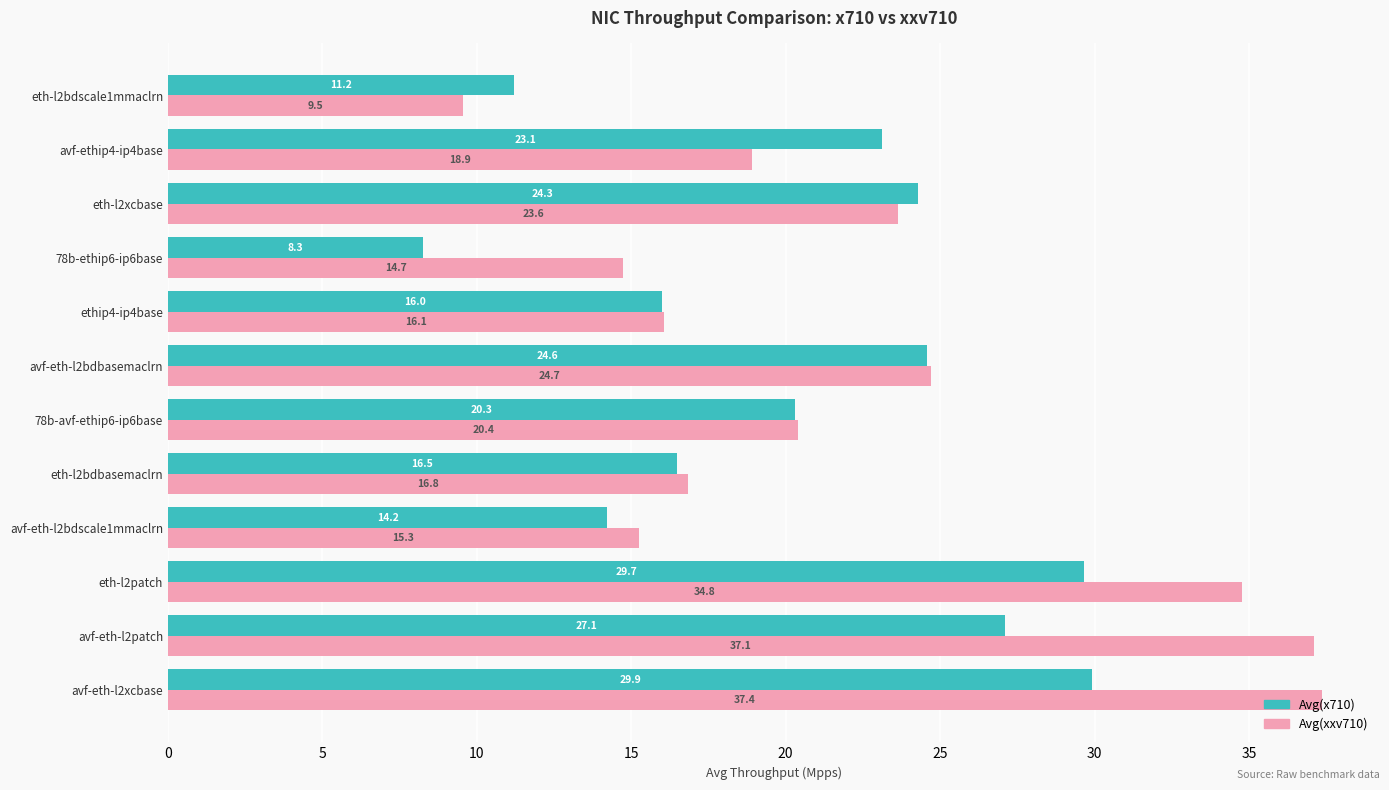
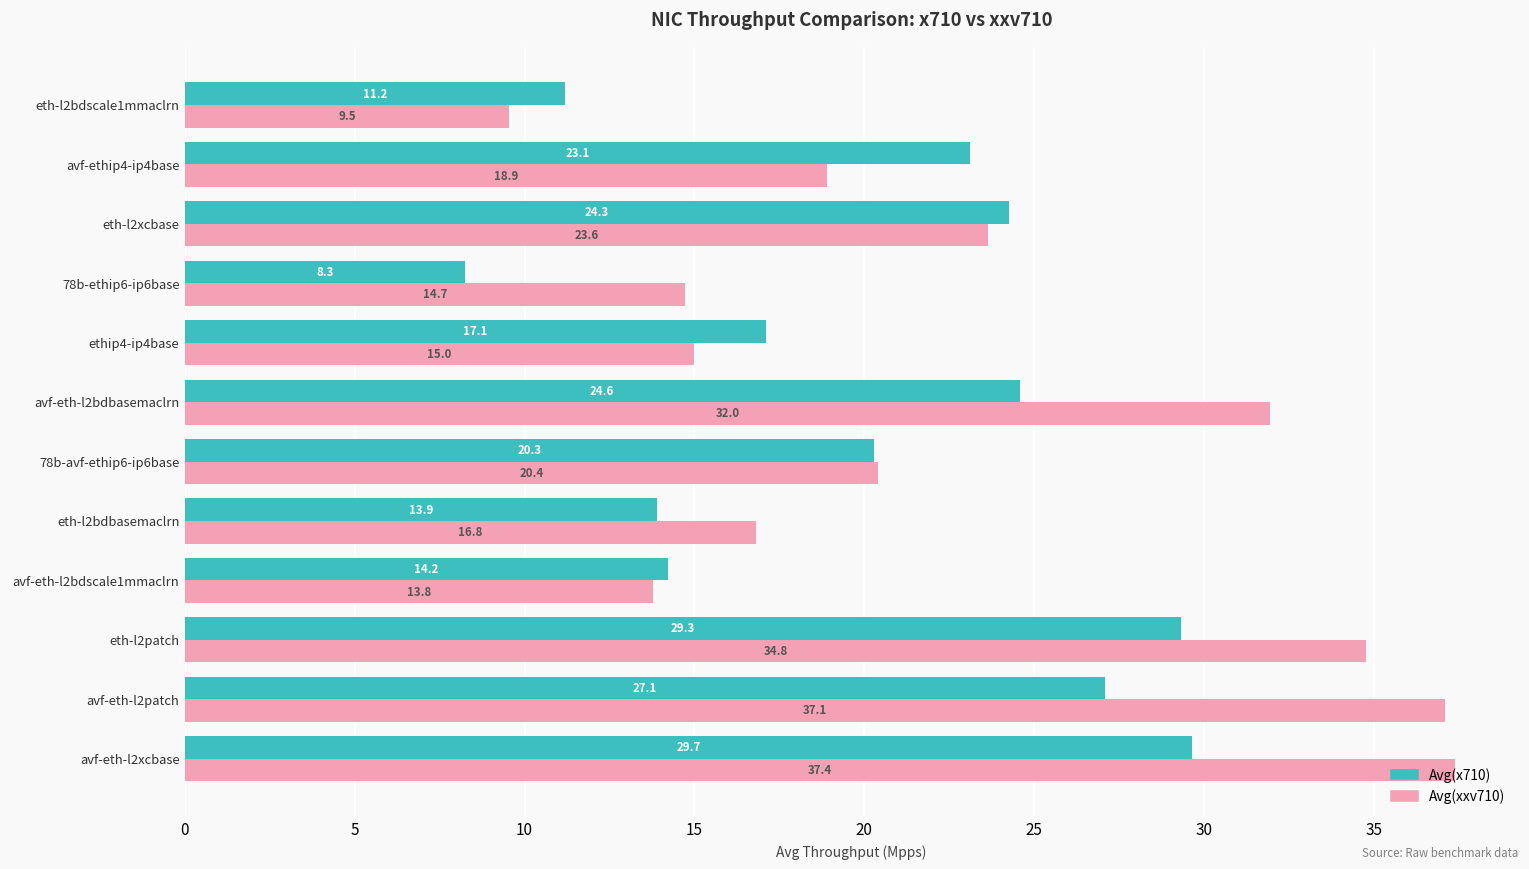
  {
    "Avg(x710)": {
      "eth-l2bdscale1mmaclrn": 11.2,
      "avf-ethip4-ip4base": 23.1,
      "eth-l2xcbase": 24.3,
      "78b-ethip6-ip6base": 8.3,
-     "ethip4-ip4base": 16.0,
+     "ethip4-ip4base": 17.1,
      "avf-eth-l2bdbasemaclrn": 24.6,
      "78b-avf-ethip6-ip6base": 20.3,
-     "eth-l2bdbasemaclrn": 16.5,
+     "eth-l2bdbasemaclrn": 13.9,
      "avf-eth-l2bdscale1mmaclrn": 14.2,
-     "eth-l2patch": 29.7,
+     "eth-l2patch": 29.3,
      "avf-eth-l2patch": 27.1,
-     "avf-eth-l2xcbase": 29.9
+     "avf-eth-l2xcbase": 29.7
    },
    "Avg(xxv710)": {
      "eth-l2bdscale1mmaclrn": 9.5,
      "avf-ethip4-ip4base": 18.9,
      "eth-l2xcbase": 23.6,
      "78b-ethip6-ip6base": 14.7,
-     "ethip4-ip4base": 16.1,
-     "avf-eth-l2bdbasemaclrn": 24.7,
+     "ethip4-ip4base": 15.0,
+     "avf-eth-l2bdbasemaclrn": 32.0,
      "78b-avf-ethip6-ip6base": 20.4,
      "eth-l2bdbasemaclrn": 16.8,
-     "avf-eth-l2bdscale1mmaclrn": 15.3,
+     "avf-eth-l2bdscale1mmaclrn": 13.8,
      "eth-l2patch": 34.8,
      "avf-eth-l2patch": 37.1,
      "avf-eth-l2xcbase": 37.4
    }
  }
